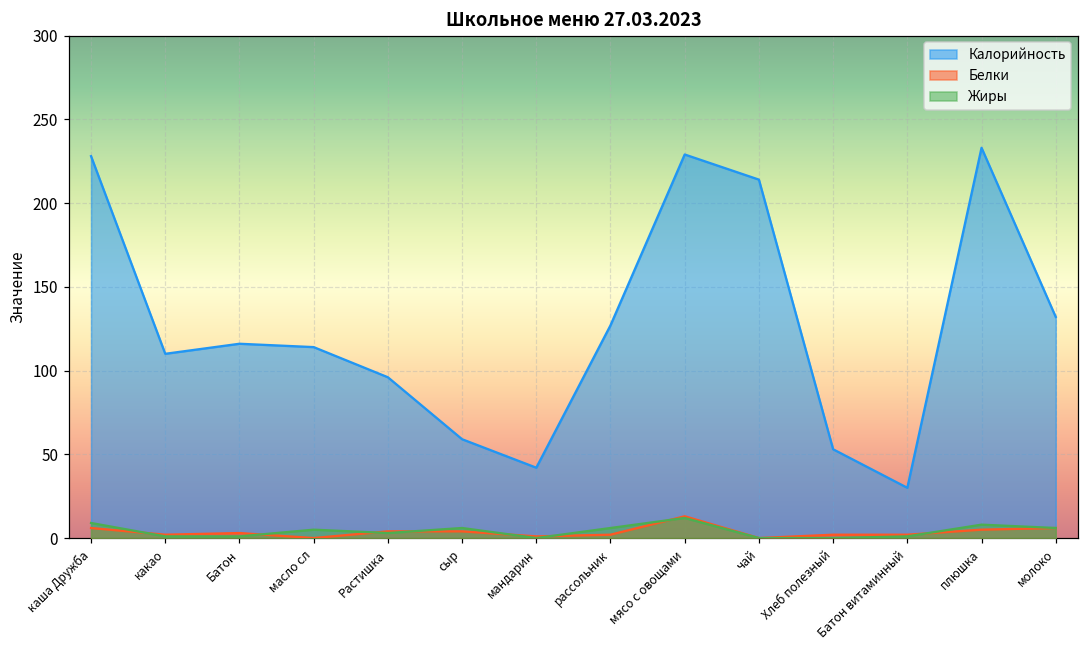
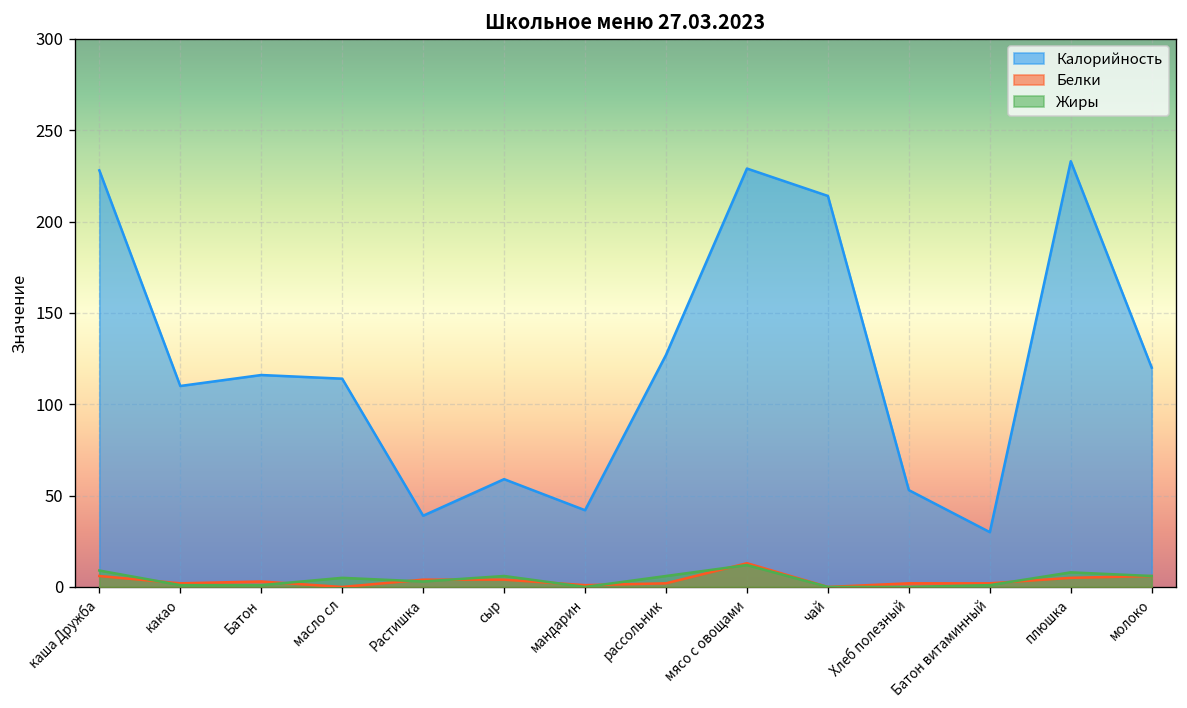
  {
    "Калорийность": {
      "каша Дружба": 228,
      "какао": 110,
      "Батон": 116,
      "масло сл": 114,
-     "Растишка": 96,
+     "Растишка": 39,
      "сыр": 59,
      "мандарин": 42,
      "рассольник": 127,
      "мясо с овощами": 229,
      "чай": 214,
      "Хлеб полезный": 53,
      "Батон витаминный": 30,
      "плюшка": 233,
-     "молоко": 132
+     "молоко": 120
    },
    "Белки": {
      "каша Дружба": 6,
      "Батон": 3,
      "масло сл": 0,
      "сыр": 4,
      "рассольник": 2,
      "Хлеб полезный": 2,
      "плюшка": 5
    },
    "Жиры": {
      "каша Дружба": 9,
      "Батон": 1,
      "масло сл": 5,
      "сыр": 6,
      "рассольник": 6,
      "Хлеб полезный": 0,
      "плюшка": 8
    }
  }
